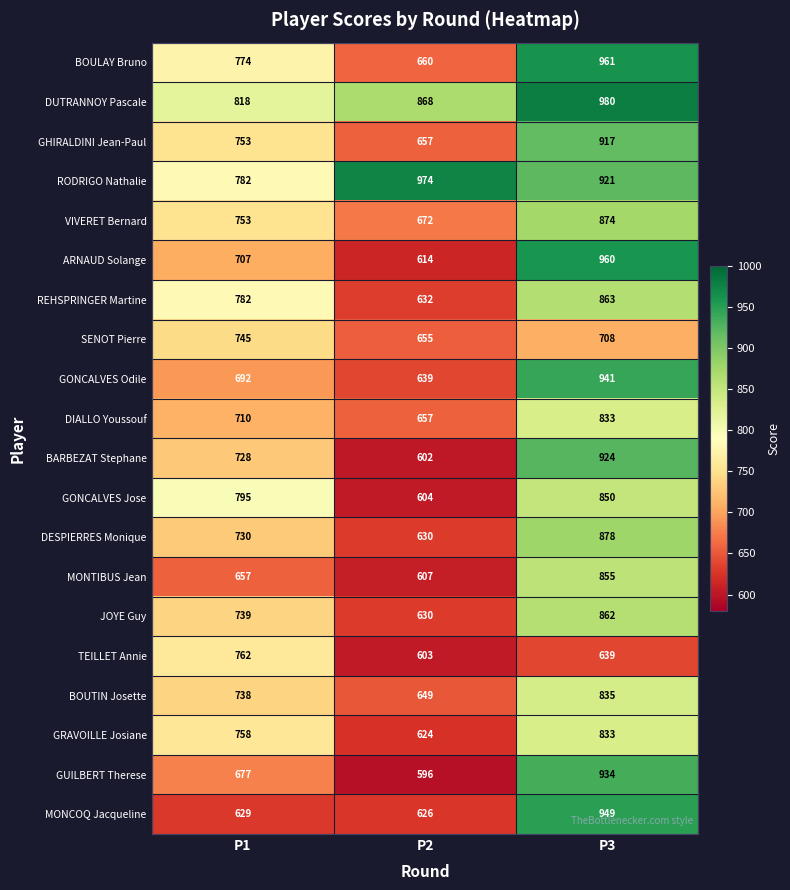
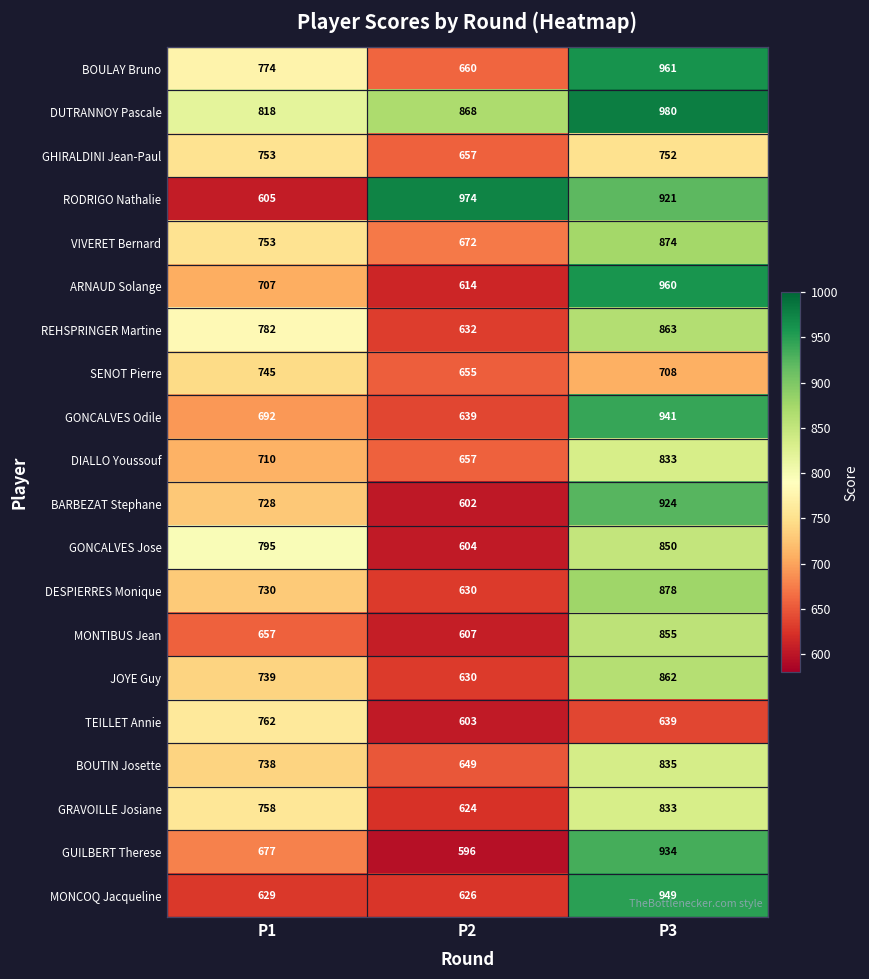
  {
    "BOULAY Bruno": {
      "P1": 774,
      "P2": 660,
      "P3": 961
    },
    "DUTRANNOY Pascale": {
      "P1": 818,
      "P2": 868,
      "P3": 980
    },
    "GHIRALDINI Jean-Paul": {
      "P1": 753,
      "P2": 657,
-     "P3": 917
+     "P3": 752
    },
    "RODRIGO Nathalie": {
-     "P1": 782,
+     "P1": 605,
      "P2": 974,
      "P3": 921
    },
    "VIVERET Bernard": {
      "P1": 753,
      "P2": 672,
      "P3": 874
    },
    "ARNAUD Solange": {
      "P1": 707,
      "P2": 614,
      "P3": 960
    },
    "REHSPRINGER Martine": {
      "P1": 782,
      "P2": 632,
      "P3": 863
    },
    "SENOT Pierre": {
      "P1": 745,
      "P2": 655,
      "P3": 708
    },
    "GONCALVES Odile": {
      "P1": 692,
      "P2": 639,
      "P3": 941
    },
    "DIALLO Youssouf": {
      "P1": 710,
      "P2": 657,
      "P3": 833
    },
    "BARBEZAT Stephane": {
      "P1": 728,
      "P2": 602,
      "P3": 924
    },
    "GONCALVES Jose": {
      "P1": 795,
      "P2": 604,
      "P3": 850
    },
    "DESPIERRES Monique": {
      "P1": 730,
      "P2": 630,
      "P3": 878
    },
    "MONTIBUS Jean": {
      "P1": 657,
      "P2": 607,
      "P3": 855
    },
    "JOYE Guy": {
      "P1": 739,
      "P2": 630,
      "P3": 862
    },
    "TEILLET Annie": {
      "P1": 762,
      "P2": 603,
      "P3": 639
    },
    "BOUTIN Josette": {
      "P1": 738,
      "P2": 649,
      "P3": 835
    },
    "GRAVOILLE Josiane": {
      "P1": 758,
      "P2": 624,
      "P3": 833
    },
    "GUILBERT Therese": {
      "P1": 677,
      "P2": 596,
      "P3": 934
    },
    "MONCOQ Jacqueline": {
      "P1": 629,
      "P2": 626
    }
  }
